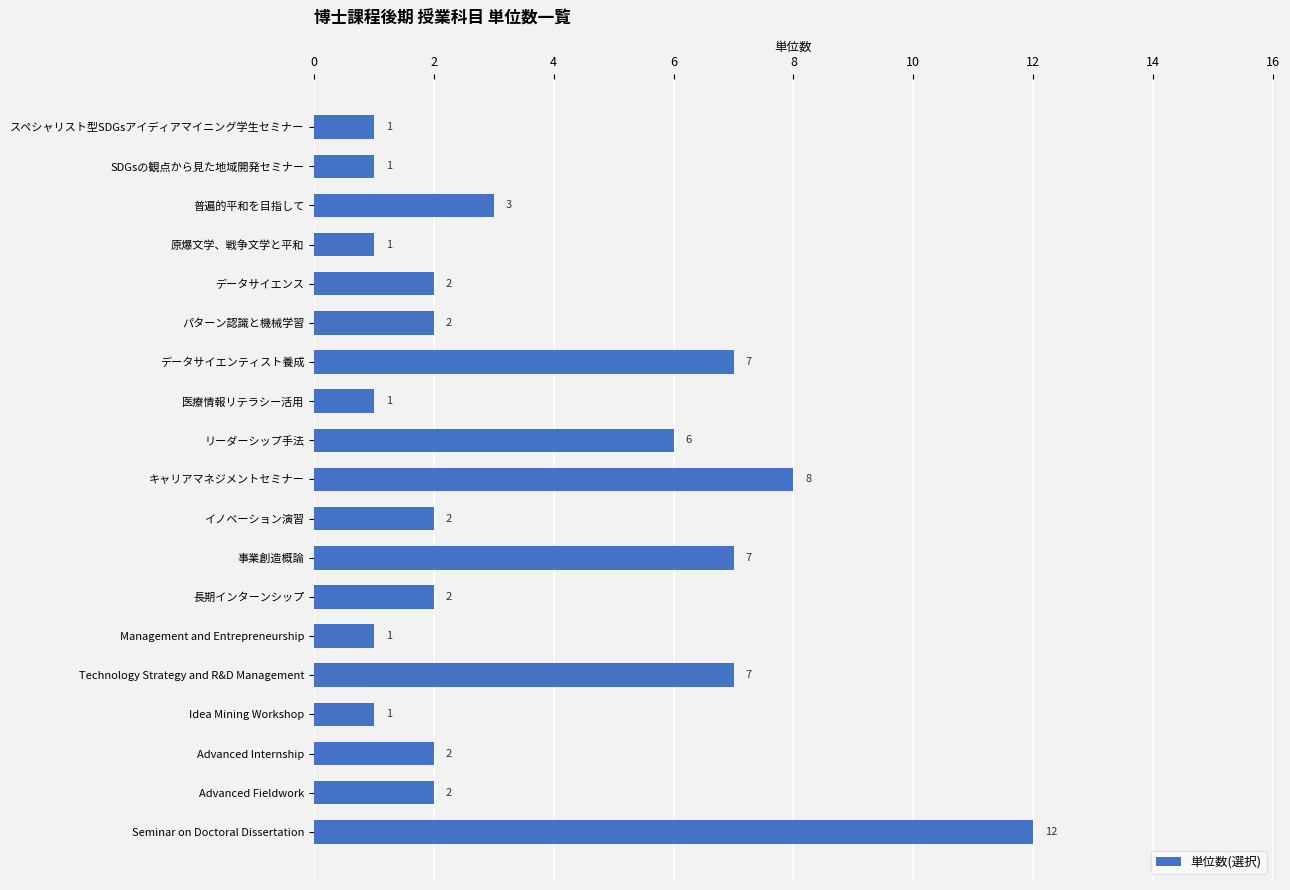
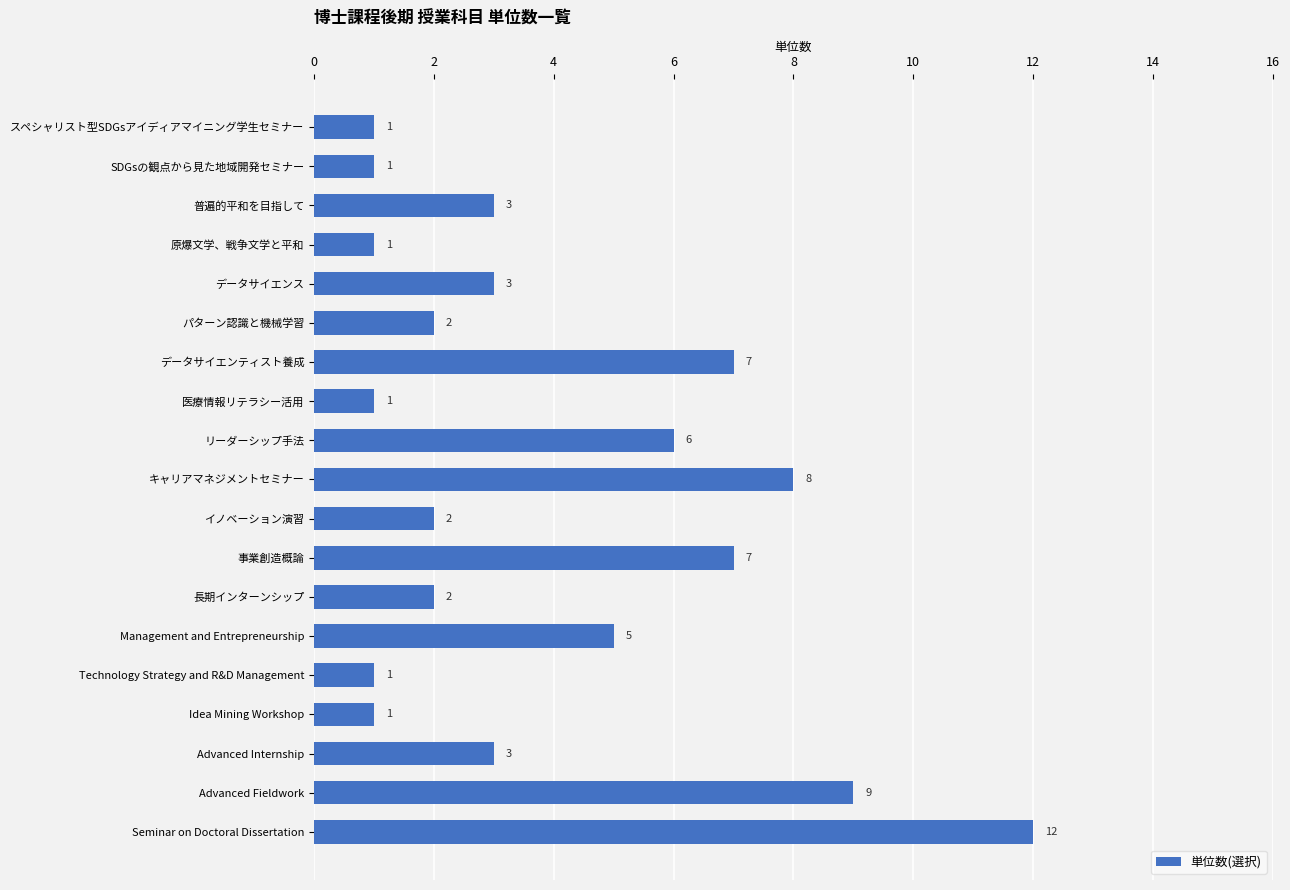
  {
    "スペシャリスト型SDGsアイディアマイニング学生セミナー": 1,
    "SDGsの観点から見た地域開発セミナー": 1,
    "普遍的平和を目指して": 3,
    "原爆文学、戦争文学と平和": 1,
-   "データサイエンス": 2,
+   "データサイエンス": 3,
    "パターン認識と機械学習": 2,
    "データサイエンティスト養成": 7,
    "医療情報リテラシー活用": 1,
    "リーダーシップ手法": 6,
    "キャリアマネジメントセミナー": 8,
    "イノベーション演習": 2,
    "事業創造概論": 7,
    "長期インターンシップ": 2,
-   "Management and Entrepreneurship": 1,
-   "Technology Strategy and R&D Management": 7,
+   "Management and Entrepreneurship": 5,
+   "Technology Strategy and R&D Management": 1,
    "Idea Mining Workshop": 1,
-   "Advanced Internship": 2,
-   "Advanced Fieldwork": 2,
+   "Advanced Internship": 3,
+   "Advanced Fieldwork": 9,
    "Seminar on Doctoral Dissertation": 12
  }
